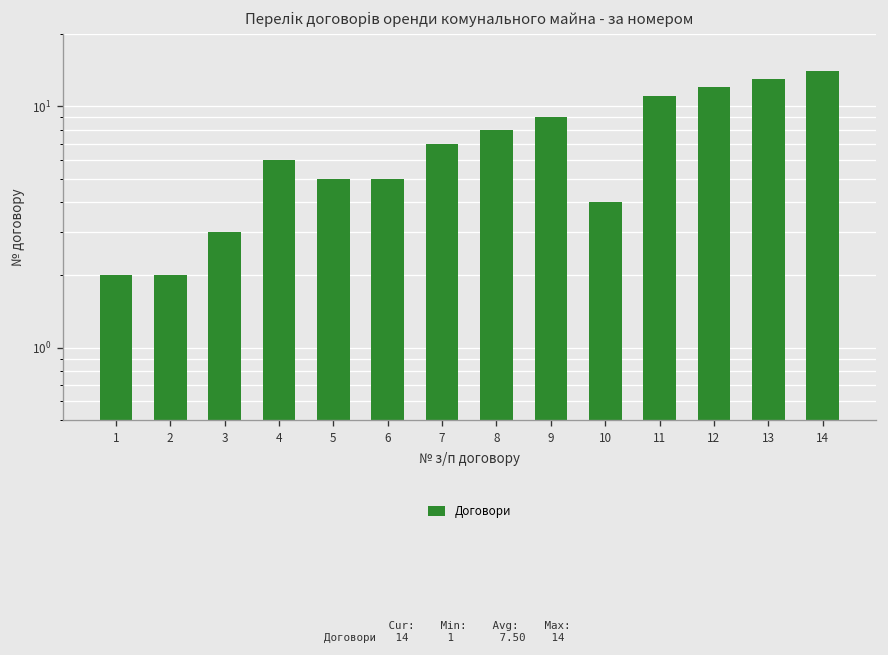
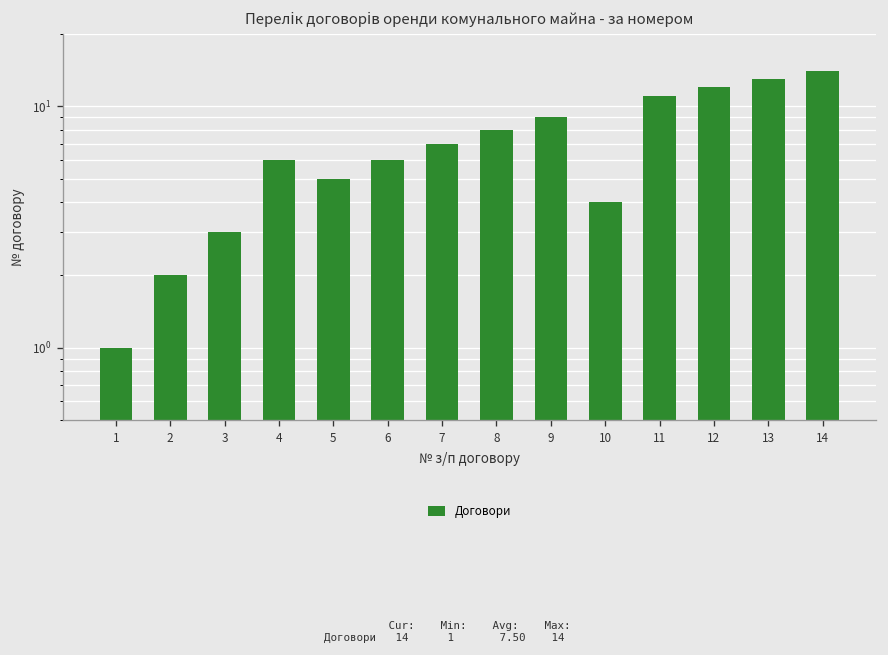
  {
-   "1": 2,
+   "1": 1,
    "2": 2,
    "3": 3,
    "4": 6,
    "5": 5,
-   "6": 5,
+   "6": 6,
    "7": 7,
    "8": 8,
    "9": 9,
    "10": 4,
    "11": 11,
    "12": 12,
    "13": 13,
    "14": 14
  }
